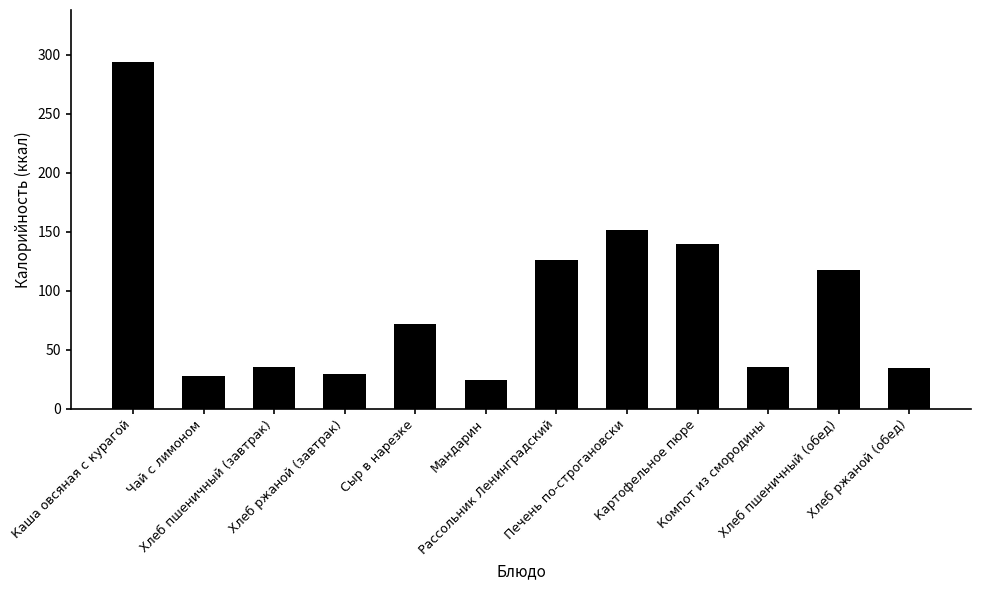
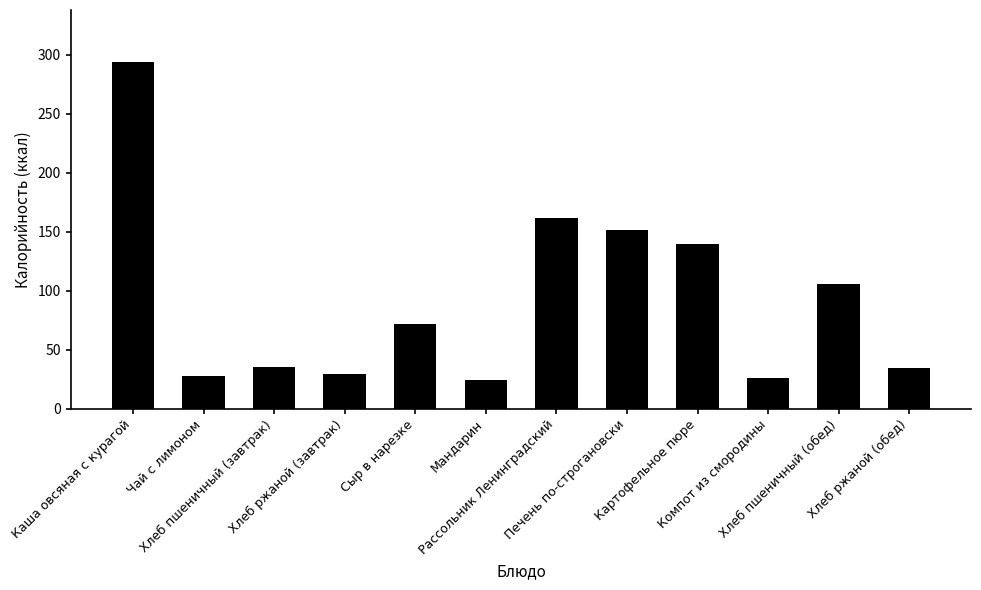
  {
    "Каша овсяная с курагой": 294,
    "Чай с лимоном": 28,
    "Хлеб пшеничный (завтрак)": 35,
    "Хлеб ржаной (завтрак)": 30,
    "Сыр в нарезке": 72,
    "Мандарин": 25,
-   "Рассольник Ленинградский": 126,
+   "Рассольник Ленинградский": 162,
    "Печень по-строгановски": 151,
    "Картофельное пюре": 139,
-   "Компот из смородины": 35,
-   "Хлеб пшеничный (обед)": 118,
+   "Компот из смородины": 26,
+   "Хлеб пшеничный (обед)": 106,
    "Хлеб ржаной (обед)": 34
  }
